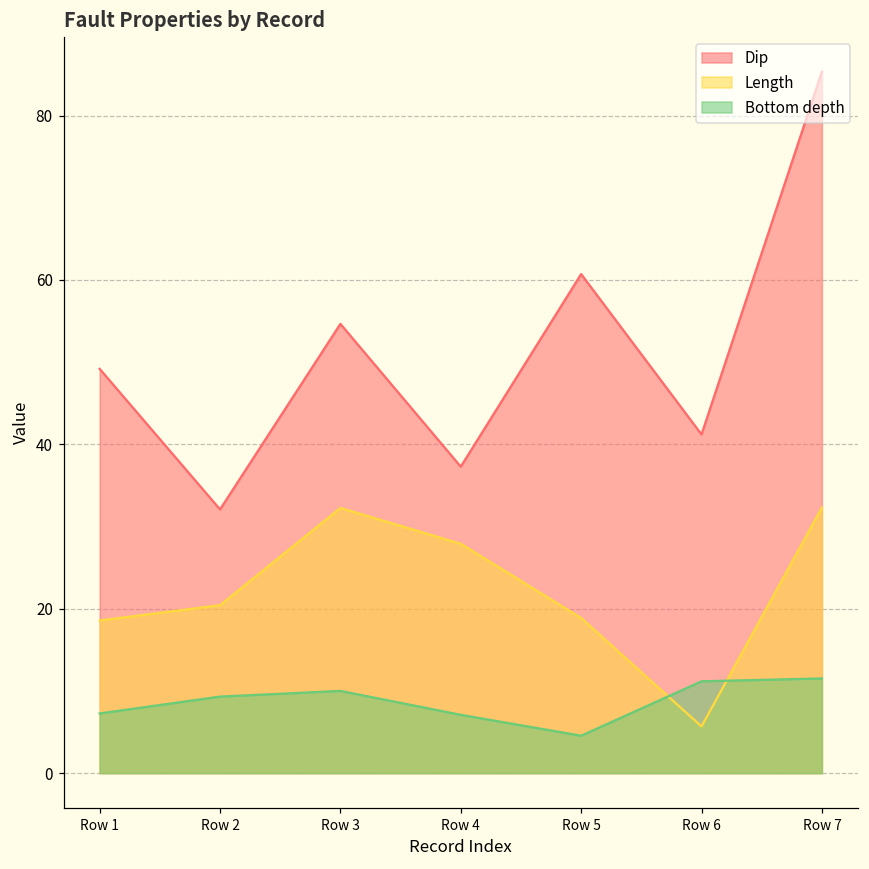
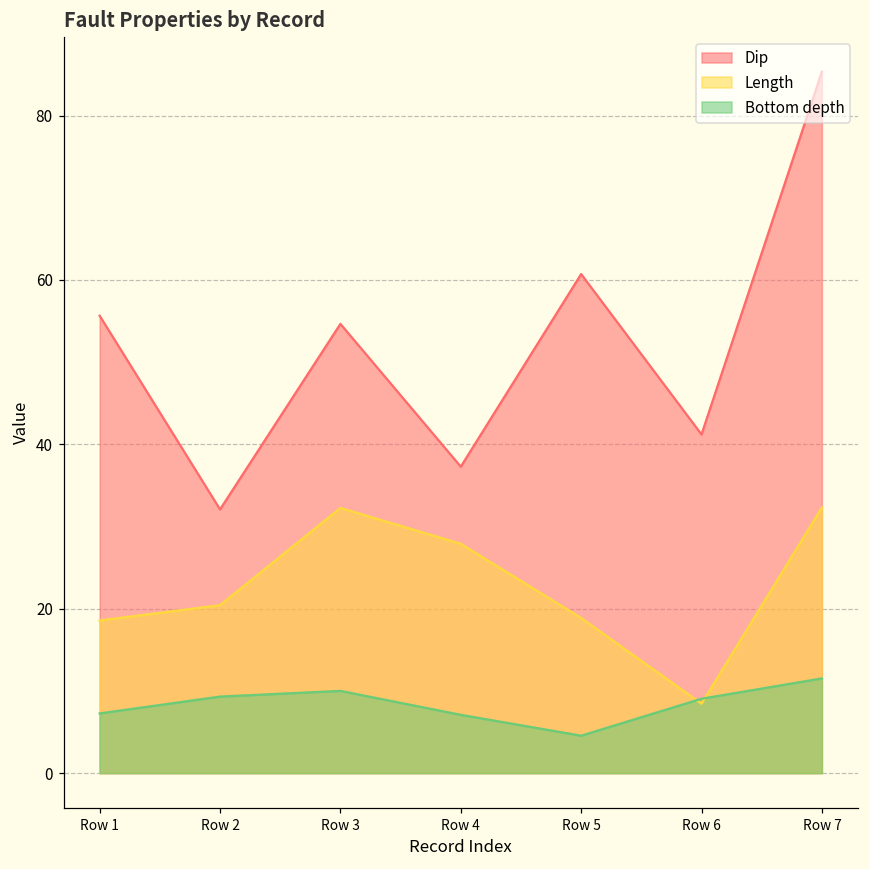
  {
    "Dip": {
-     "Row 1": 49,
+     "Row 1": 56,
      "Row 2": 32,
      "Row 3": 55,
      "Row 4": 37,
      "Row 5": 61,
      "Row 6": 41
    },
    "Length": {
      "Row 1": 19,
      "Row 2": 20,
      "Row 3": 32,
      "Row 4": 28,
      "Row 5": 19,
-     "Row 6": 6,
+     "Row 6": 8,
      "Row 7": 32
    },
    "Bottom depth": {
      "Row 1": 7,
      "Row 2": 9,
      "Row 3": 10,
      "Row 4": 7,
      "Row 5": 5,
-     "Row 6": 11,
+     "Row 6": 9,
      "Row 7": 12
    }
  }
